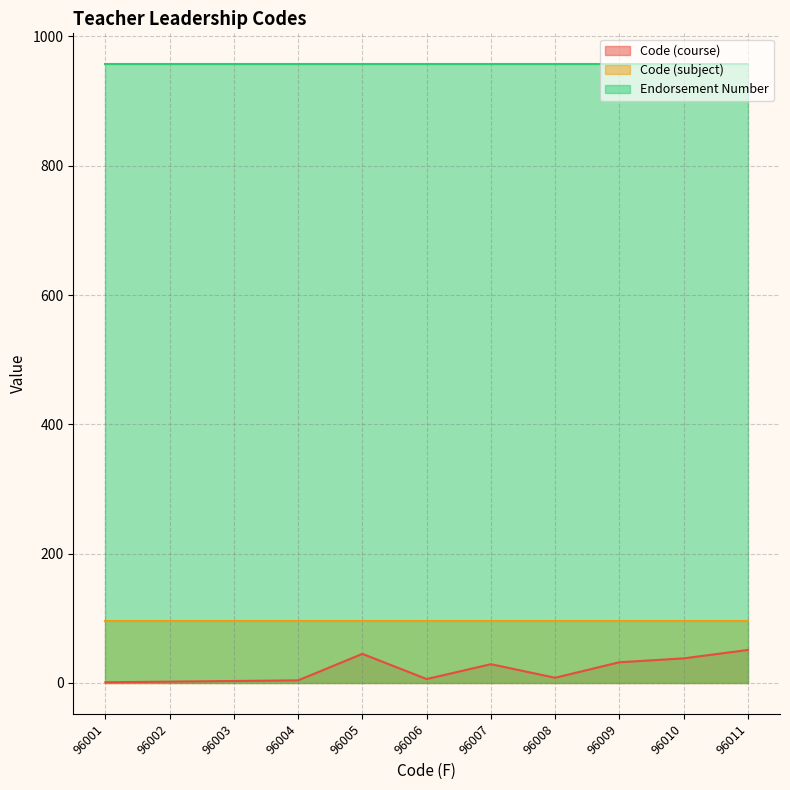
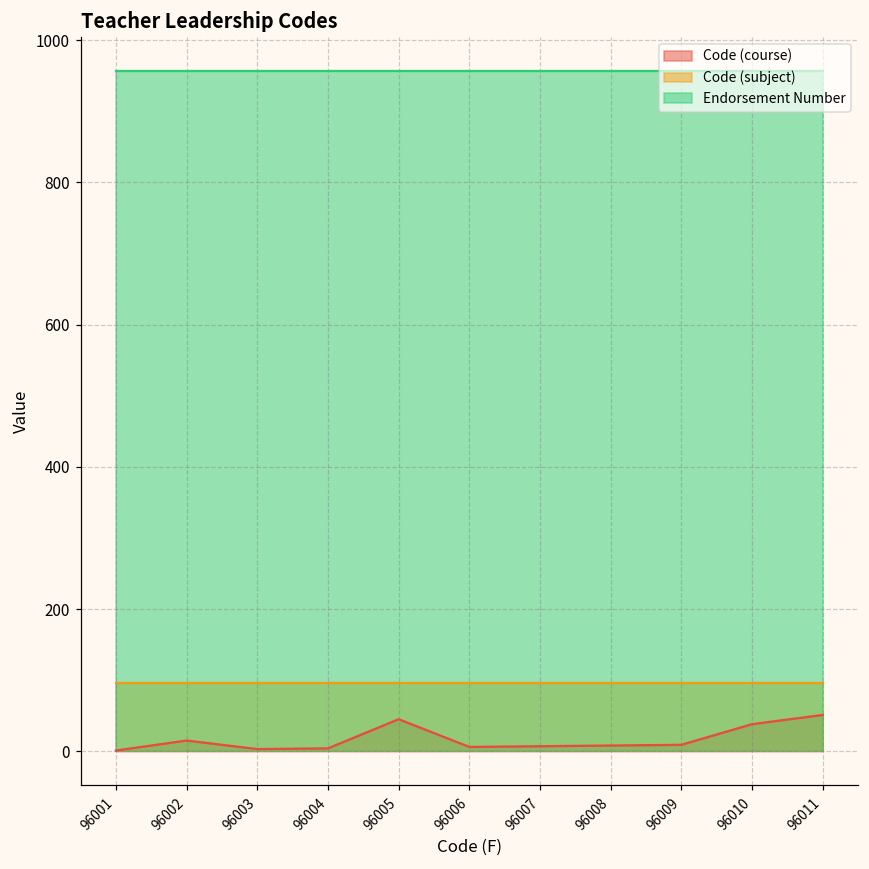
  {
    "Code (course)": {
      "96001": 0,
-     "96002": 0,
+     "96002": 20,
      "96003": 0,
      "96004": 0,
      "96005": 50,
      "96006": 10,
-     "96007": 30,
+     "96007": 10,
      "96008": 10,
-     "96009": 30,
+     "96009": 10,
      "96010": 40,
      "96011": 50
    },
    "Code (subject)": {
      "96001": 100,
      "96002": 100,
      "96003": 100,
      "96004": 100,
      "96005": 100,
      "96006": 100,
      "96007": 100,
      "96008": 100,
      "96009": 100,
      "96010": 100,
      "96011": 100
    },
    "Endorsement Number": {
      "96001": 960,
      "96002": 960,
      "96003": 960,
      "96004": 960,
      "96005": 960,
      "96006": 960,
      "96007": 960,
      "96008": 960
    }
  }
